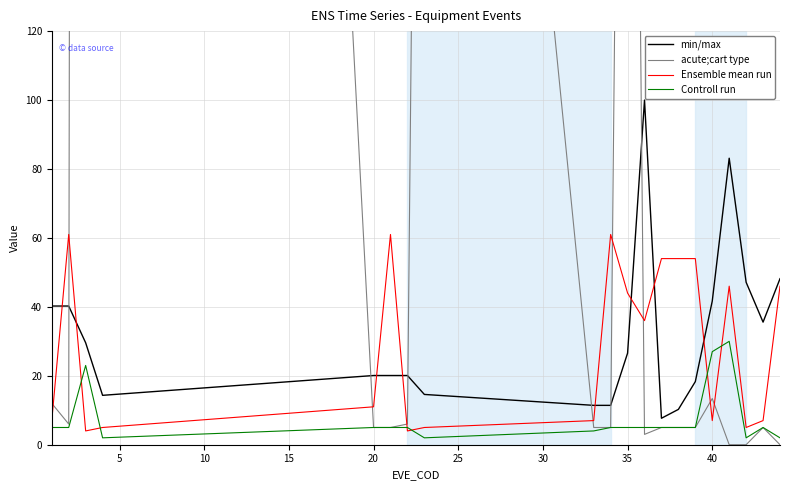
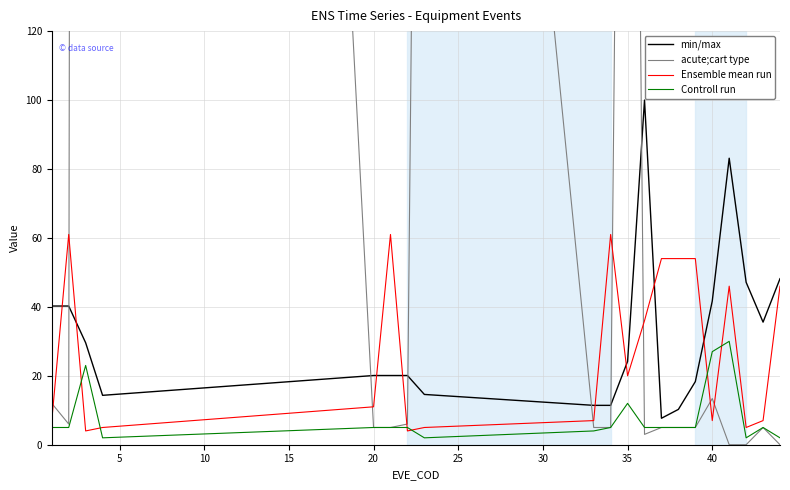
  {
    "min/max": {
      "20": 20,
-     "35": 27,
+     "35": 24,
      "40": 42
    },
    "acute;cart type": {
      "40": 13
    },
    "Ensemble mean run": {
      "20": 11,
-     "35": 44,
+     "35": 20,
      "40": 7
    },
    "Controll run": {
-     "35": 5,
+     "35": 12,
      "40": 27
    }
  }
